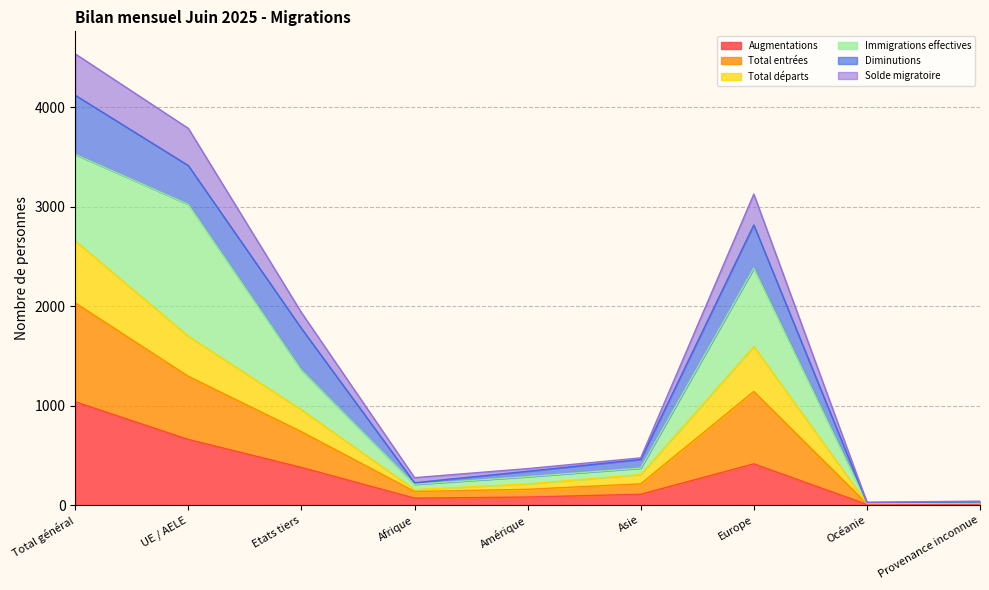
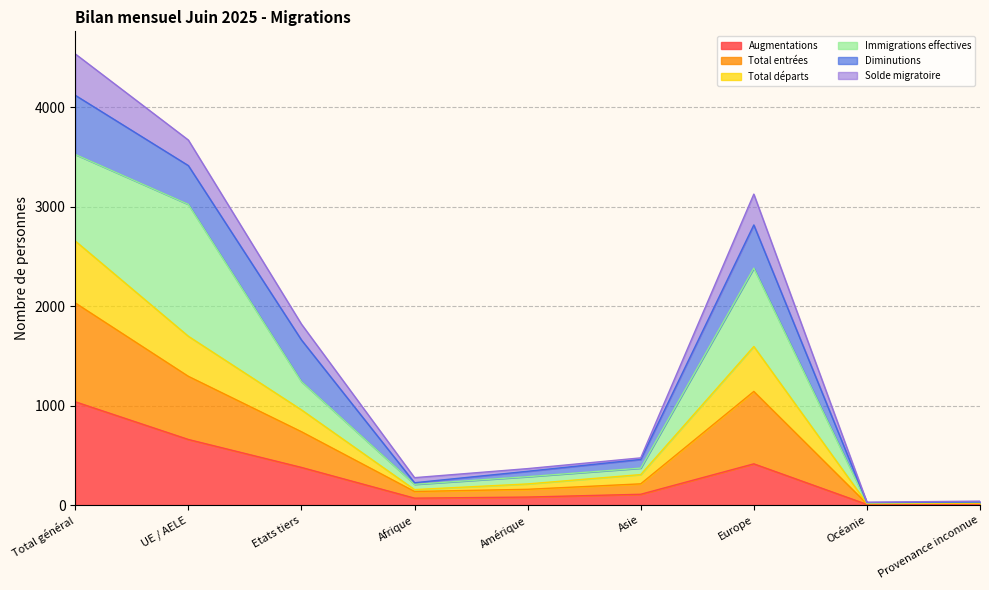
  {
    "Augmentations": {
      "Total général": 1000,
      "UE / AELE": 700,
      "Etats tiers": 400,
      "Afrique": 100,
      "Amérique": 100,
      "Asie": 100,
      "Europe": 400
    },
    "Total entrées": {
      "Total général": 1000,
      "UE / AELE": 600,
      "Etats tiers": 400,
      "Amérique": 100,
      "Asie": 100,
      "Europe": 700
    },
    "Total départs": {
      "Total général": 600,
      "UE / AELE": 400,
      "Etats tiers": 200,
      "Amérique": 100,
      "Asie": 100,
      "Europe": 500
    },
    "Immigrations effectives": {
      "Total général": 900,
      "UE / AELE": 1300,
-     "Etats tiers": 400,
+     "Etats tiers": 300,
      "Amérique": 100,
      "Asie": 100,
      "Europe": 800
    },
    "Diminutions": {
      "Total général": 600,
      "UE / AELE": 400,
      "Etats tiers": 400,
      "Amérique": 100,
      "Europe": 400
    },
    "Solde migratoire": {
      "Total général": 400,
-     "UE / AELE": 400,
+     "UE / AELE": 300,
      "Etats tiers": 200,
      "Afrique": 100,
      "Amérique": 0,
      "Europe": 300
    }
  }
